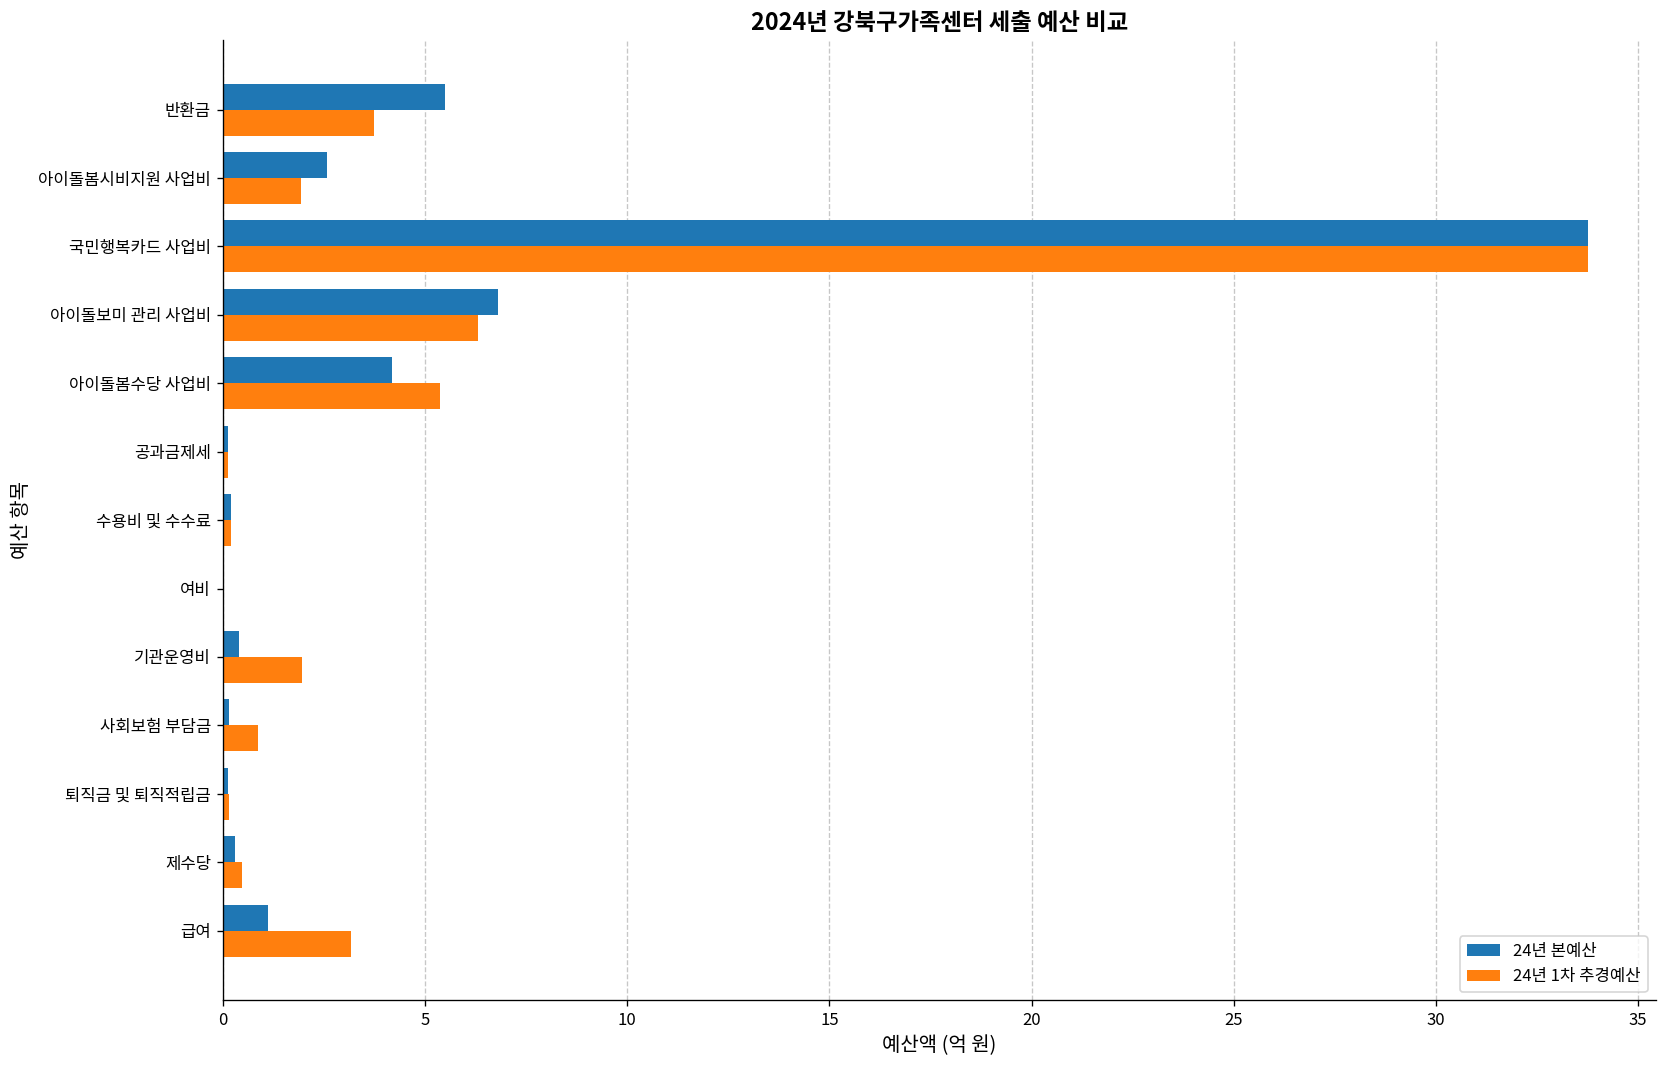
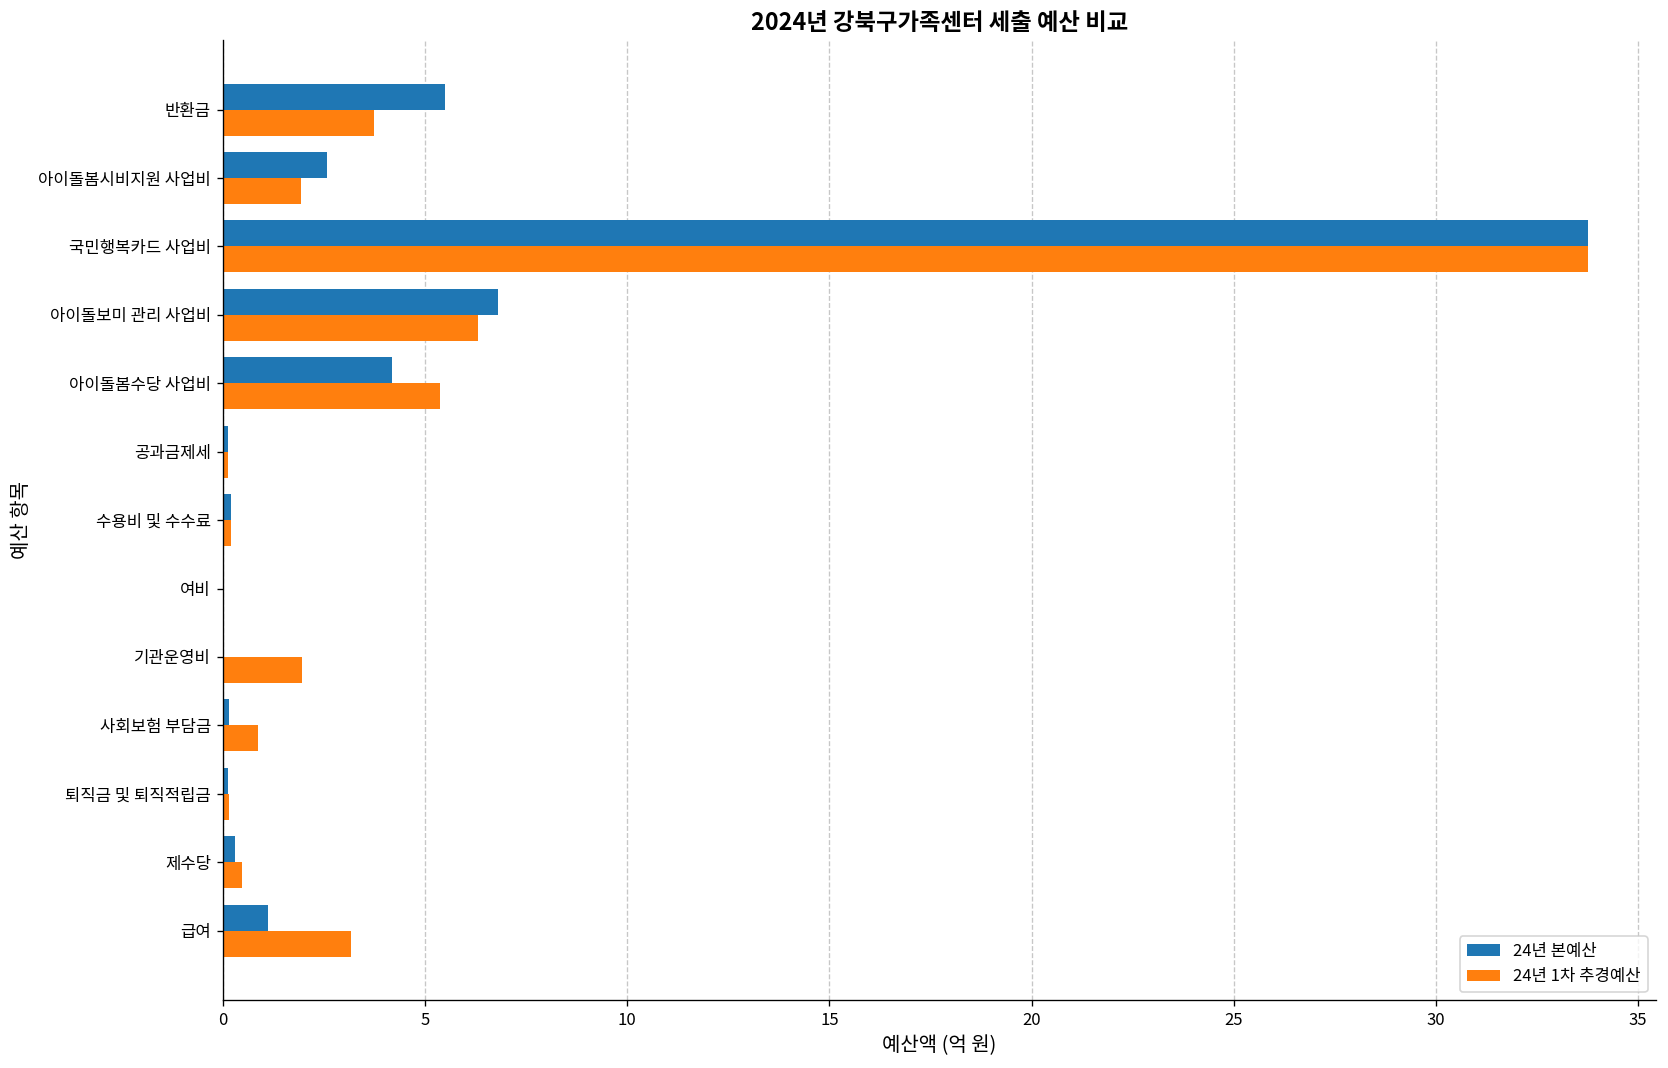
  {
    "24년 본예산": {
      "반환금": 5.5,
      "아이돌봄시비지원 사업비": 2.6,
      "국민행복카드 사업비": 33.8,
      "아이돌보미 관리 사업비": 6.8,
      "아이돌봄수당 사업비": 4.2,
      "공과금제세": 0.1,
      "수용비 및 수수료": 0.2,
-     "기관운영비": 0.4,
+     "기관운영비": 0.0,
      "사회보험 부담금": 0.2,
      "퇴직금 및 퇴직적립금": 0.1,
      "제수당": 0.3,
      "급여": 1.1
    },
    "24년 1차 추경예산": {
      "반환금": 3.7,
      "아이돌봄시비지원 사업비": 1.9,
      "국민행복카드 사업비": 33.8,
      "아이돌보미 관리 사업비": 6.3,
      "아이돌봄수당 사업비": 5.4,
      "공과금제세": 0.1,
      "수용비 및 수수료": 0.2,
      "기관운영비": 2.0,
      "사회보험 부담금": 0.9,
      "퇴직금 및 퇴직적립금": 0.2,
      "제수당": 0.5,
      "급여": 3.2
    }
  }
